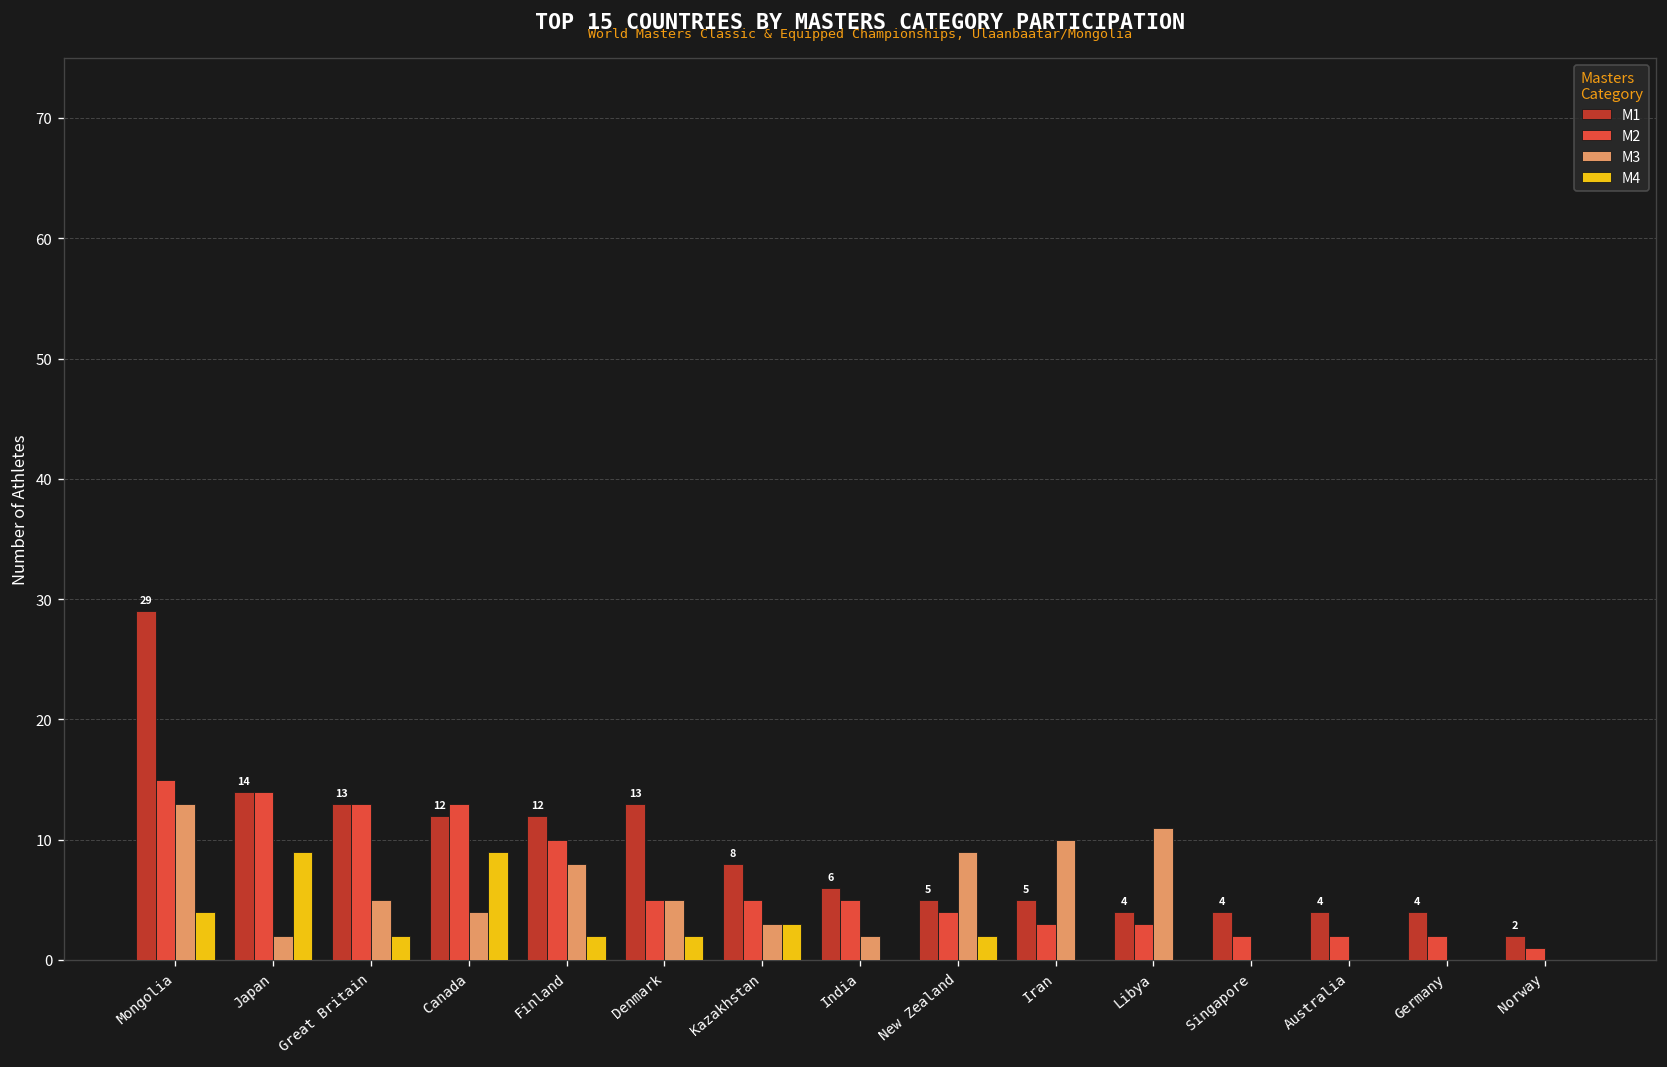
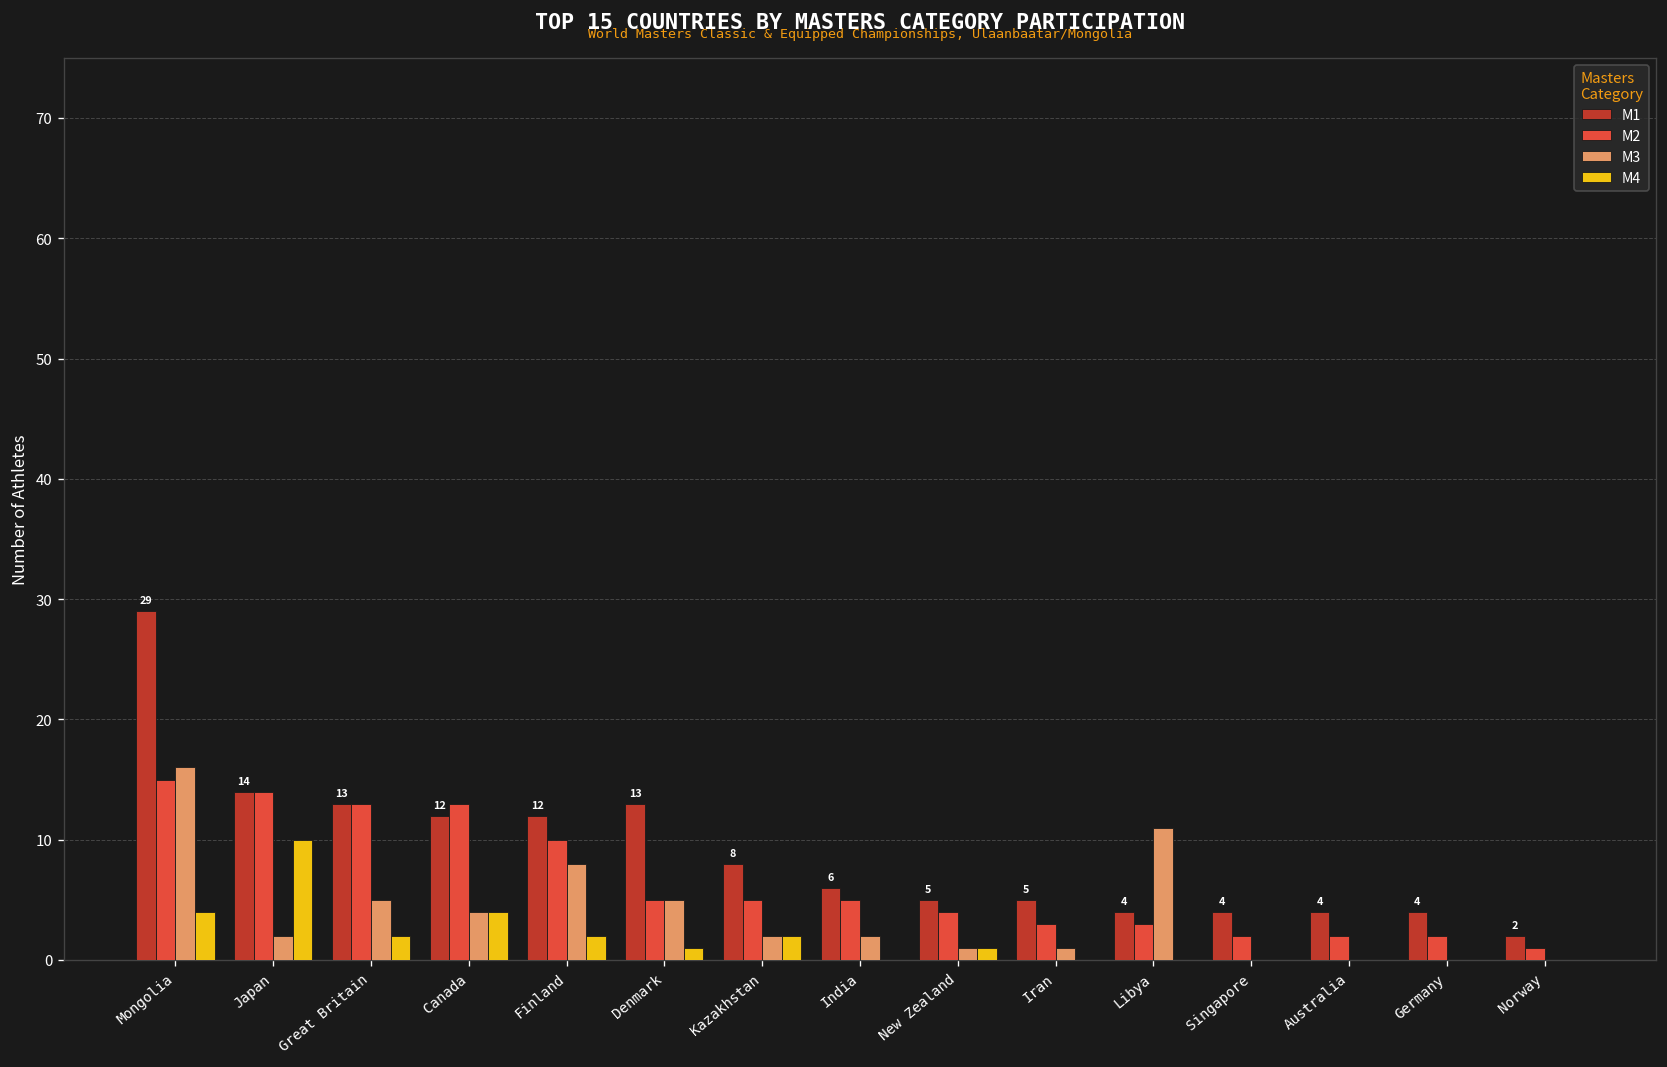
  {
    "M3": {
-     "Mongolia": 13,
+     "Mongolia": 16,
      "Japan": 2,
      "Great Britain": 5,
      "Canada": 4,
      "Finland": 8,
      "Denmark": 5,
-     "Kazakhstan": 3,
+     "Kazakhstan": 2,
      "India": 2,
-     "New Zealand": 9,
-     "Iran": 10,
+     "New Zealand": 1,
+     "Iran": 1,
      "Libya": 11,
      "Singapore": 0,
      "Australia": 0,
      "Germany": 0,
      "Norway": 0
    },
    "M4": {
      "Mongolia": 4,
-     "Japan": 9,
+     "Japan": 10,
      "Great Britain": 2,
-     "Canada": 9,
+     "Canada": 4,
      "Finland": 2,
-     "Denmark": 2,
-     "Kazakhstan": 3,
+     "Denmark": 1,
+     "Kazakhstan": 2,
      "India": 0,
-     "New Zealand": 2,
+     "New Zealand": 1,
      "Iran": 0,
      "Libya": 0,
      "Singapore": 0,
      "Australia": 0,
      "Germany": 0,
      "Norway": 0
    }
  }
